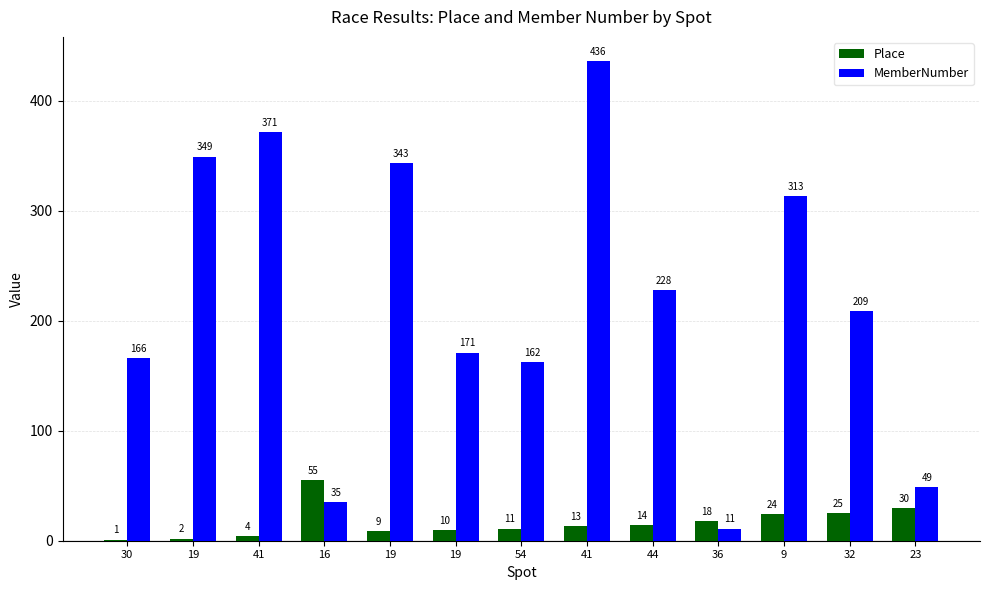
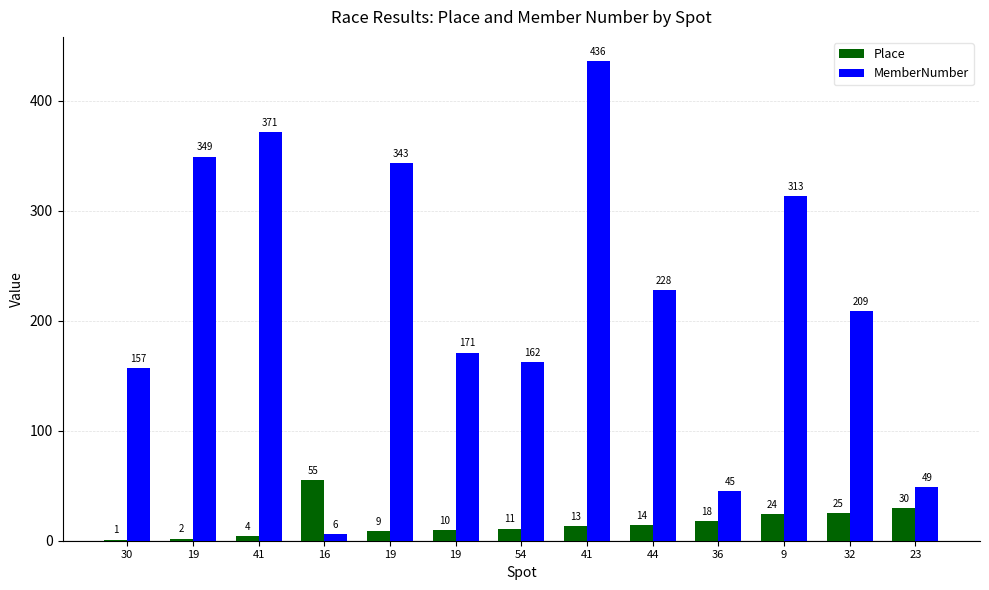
  {
    "Place": {
      "30": 1,
      "16": 55,
      "54": 11,
      "44": 14,
      "36": 18,
      "9": 24,
      "32": 25,
      "23": 30
    },
    "MemberNumber": {
-     "30": 166,
-     "16": 35,
+     "30": 157,
+     "16": 6,
      "54": 162,
      "44": 228,
-     "36": 11,
+     "36": 45,
      "9": 313,
      "32": 209,
      "23": 49
    }
  }
